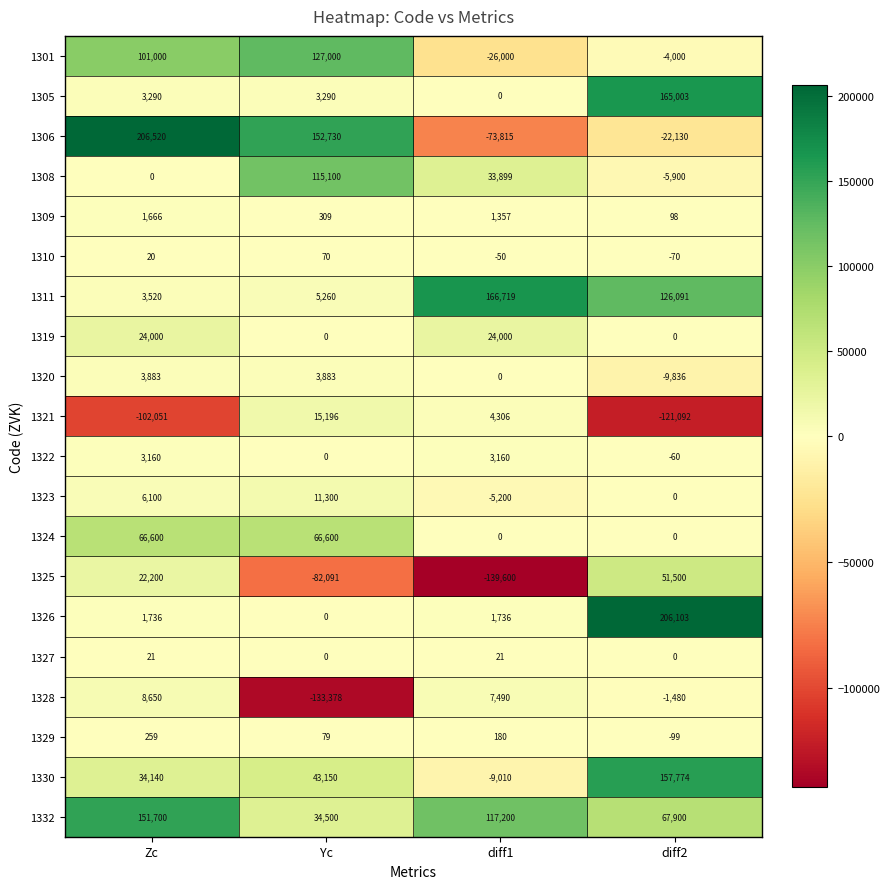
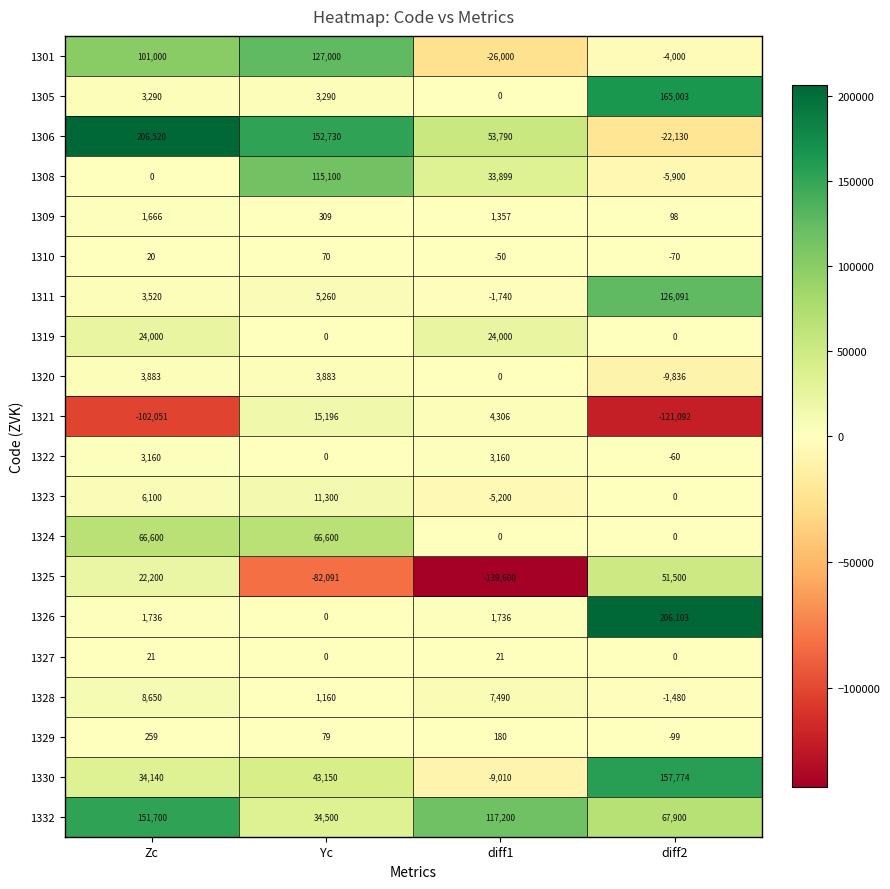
  {
    "1301": {
      "Zc": "101,000",
      "Yc": "127,000",
      "diff1": "-26,000",
      "diff2": "-4,000"
    },
    "1305": {
      "Zc": "3,290",
      "Yc": "3,290",
      "diff1": "0",
      "diff2": "165,003"
    },
    "1306": {
      "Zc": "206,520",
      "Yc": "152,730",
-     "diff1": "-73,815",
+     "diff1": "53,790",
      "diff2": "-22,130"
    },
    "1308": {
      "Zc": "0",
      "Yc": "115,100",
      "diff1": "33,899",
      "diff2": "-5,900"
    },
    "1309": {
      "Zc": "1,666",
      "Yc": "309",
      "diff1": "1,357",
      "diff2": "98"
    },
    "1310": {
      "Zc": "20",
      "Yc": "70",
      "diff1": "-50",
      "diff2": "-70"
    },
    "1311": {
      "Zc": "3,520",
      "Yc": "5,260",
-     "diff1": "166,719",
+     "diff1": "-1,740",
      "diff2": "126,091"
    },
    "1319": {
      "Zc": "24,000",
      "Yc": "0",
      "diff1": "24,000",
      "diff2": "0"
    },
    "1320": {
      "Zc": "3,883",
      "Yc": "3,883",
      "diff1": "0",
      "diff2": "-9,836"
    },
    "1321": {
      "Zc": "-102,051",
      "Yc": "15,196",
      "diff1": "4,306",
      "diff2": "-121,092"
    },
    "1322": {
      "Zc": "3,160",
      "Yc": "0",
      "diff1": "3,160",
      "diff2": "-60"
    },
    "1323": {
      "Zc": "6,100",
      "Yc": "11,300",
      "diff1": "-5,200",
      "diff2": "0"
    },
    "1324": {
      "Zc": "66,600",
      "Yc": "66,600",
      "diff1": "0",
      "diff2": "0"
    },
    "1325": {
      "Zc": "22,200",
      "Yc": "-82,091",
      "diff1": "-139,600",
      "diff2": "51,500"
    },
    "1326": {
      "Zc": "1,736",
      "Yc": "0",
      "diff1": "1,736",
      "diff2": "206,103"
    },
    "1327": {
      "Zc": "21",
      "Yc": "0",
      "diff1": "21",
      "diff2": "0"
    },
    "1328": {
      "Zc": "8,650",
-     "Yc": "-133,378",
+     "Yc": "1,160",
      "diff1": "7,490",
      "diff2": "-1,480"
    },
    "1329": {
      "Zc": "259",
      "Yc": "79",
      "diff1": "180",
      "diff2": "-99"
    },
    "1330": {
      "Zc": "34,140",
      "Yc": "43,150",
      "diff1": "-9,010",
      "diff2": "157,774"
    },
    "1332": {
      "Zc": "151,700",
      "Yc": "34,500",
      "diff1": "117,200",
      "diff2": "67,900"
    }
  }
